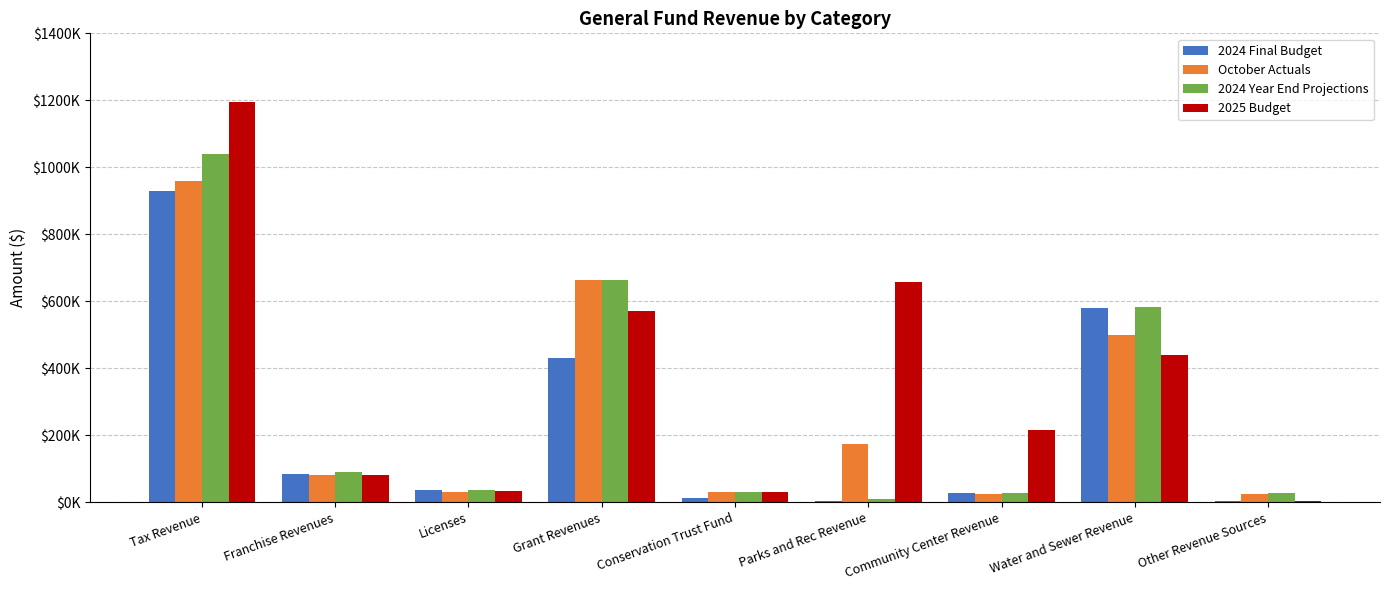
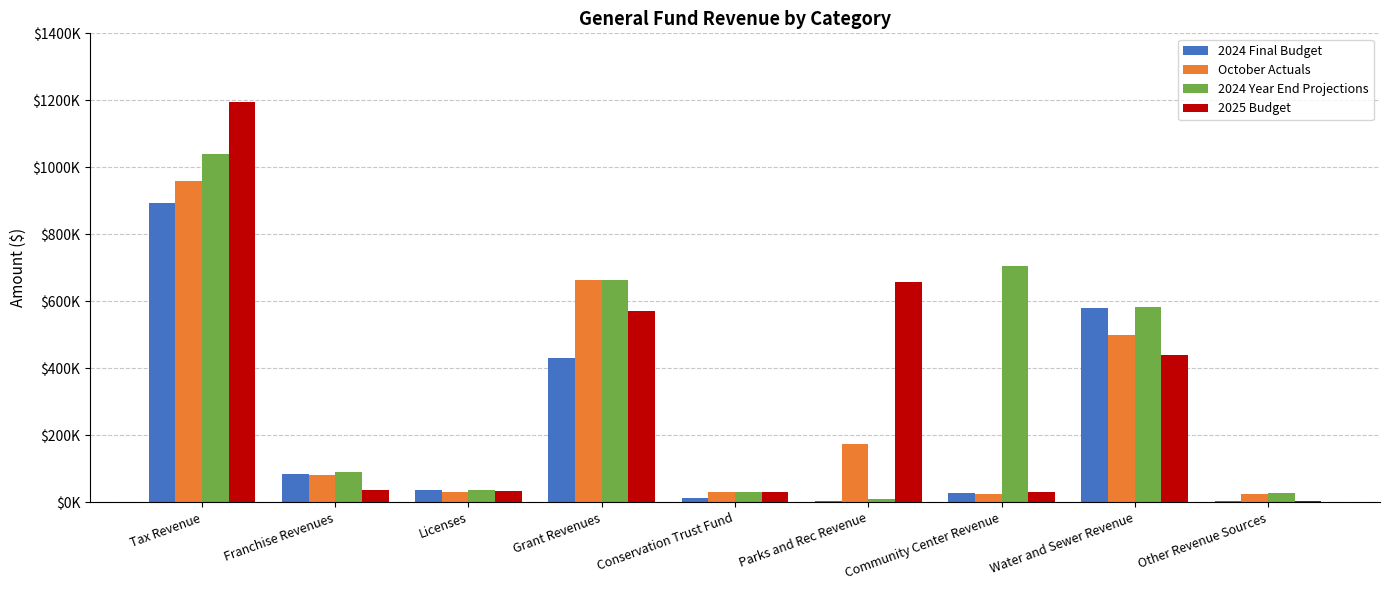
  {
    "2024 Final Budget": {
-     "Tax Revenue": "$930000",
+     "Tax Revenue": "$890000",
      "Franchise Revenues": "$80000",
      "Licenses": "$40000",
      "Grant Revenues": "$430000",
      "Conservation Trust Fund": "$10000",
      "Community Center Revenue": "$30000",
      "Water and Sewer Revenue": "$580000"
    },
    "October Actuals": {
      "Tax Revenue": "$960000",
      "Franchise Revenues": "$80000",
      "Licenses": "$30000",
      "Grant Revenues": "$660000",
      "Conservation Trust Fund": "$30000",
      "Parks and Rec Revenue": "$170000",
      "Community Center Revenue": "$20000",
      "Water and Sewer Revenue": "$500000",
      "Other Revenue Sources": "$20000"
    },
    "2024 Year End Projections": {
      "Tax Revenue": "$1040000",
      "Franchise Revenues": "$90000",
      "Licenses": "$40000",
      "Grant Revenues": "$660000",
      "Conservation Trust Fund": "$30000",
      "Parks and Rec Revenue": "$10000",
-     "Community Center Revenue": "$30000",
+     "Community Center Revenue": "$710000",
      "Water and Sewer Revenue": "$580000",
      "Other Revenue Sources": "$30000"
    },
    "2025 Budget": {
      "Tax Revenue": "$1190000",
-     "Franchise Revenues": "$80000",
+     "Franchise Revenues": "$40000",
      "Licenses": "$40000",
      "Grant Revenues": "$570000",
      "Conservation Trust Fund": "$30000",
      "Parks and Rec Revenue": "$660000",
-     "Community Center Revenue": "$220000",
+     "Community Center Revenue": "$30000",
      "Water and Sewer Revenue": "$440000"
    }
  }
